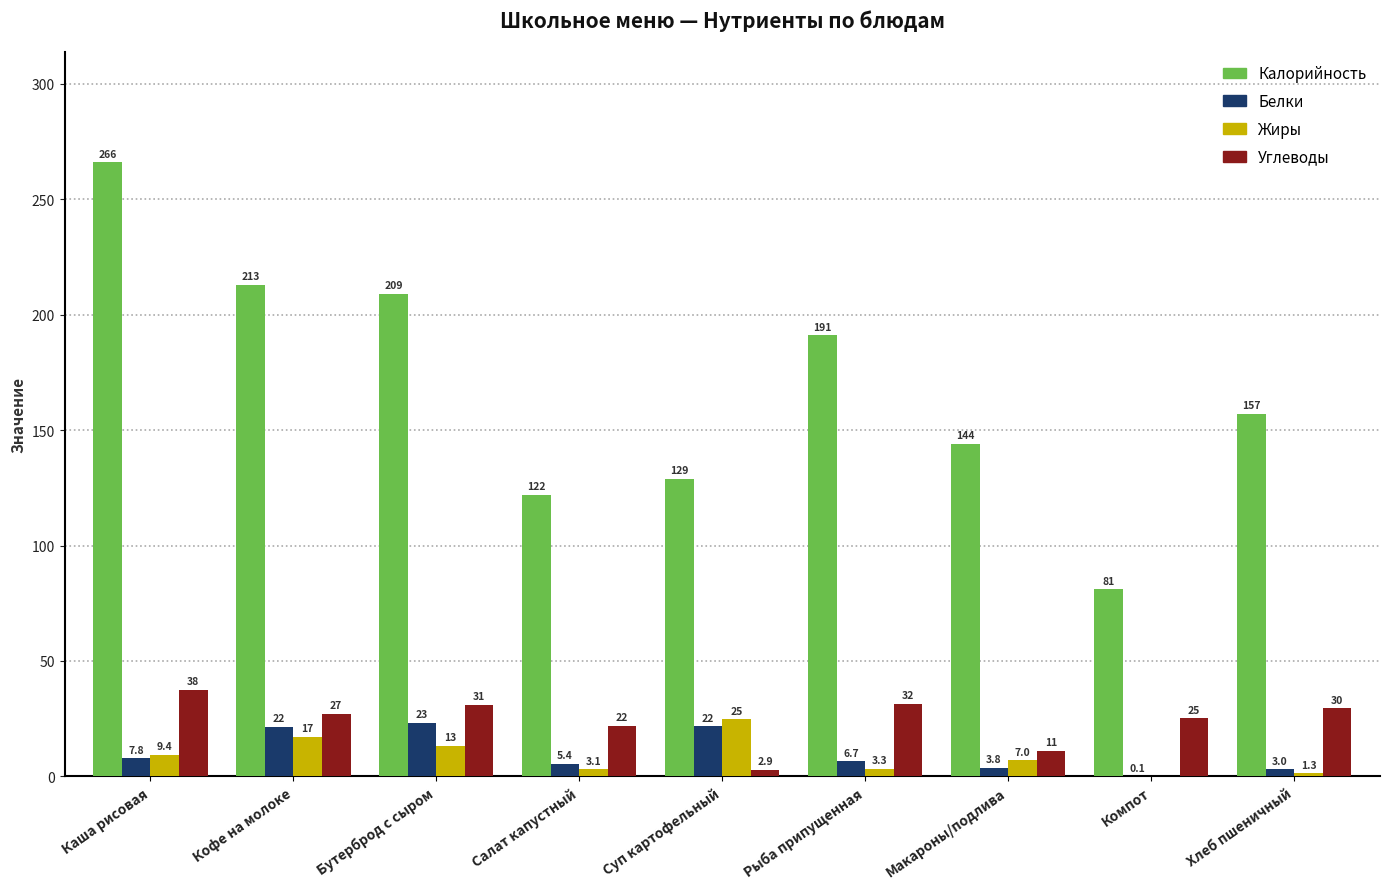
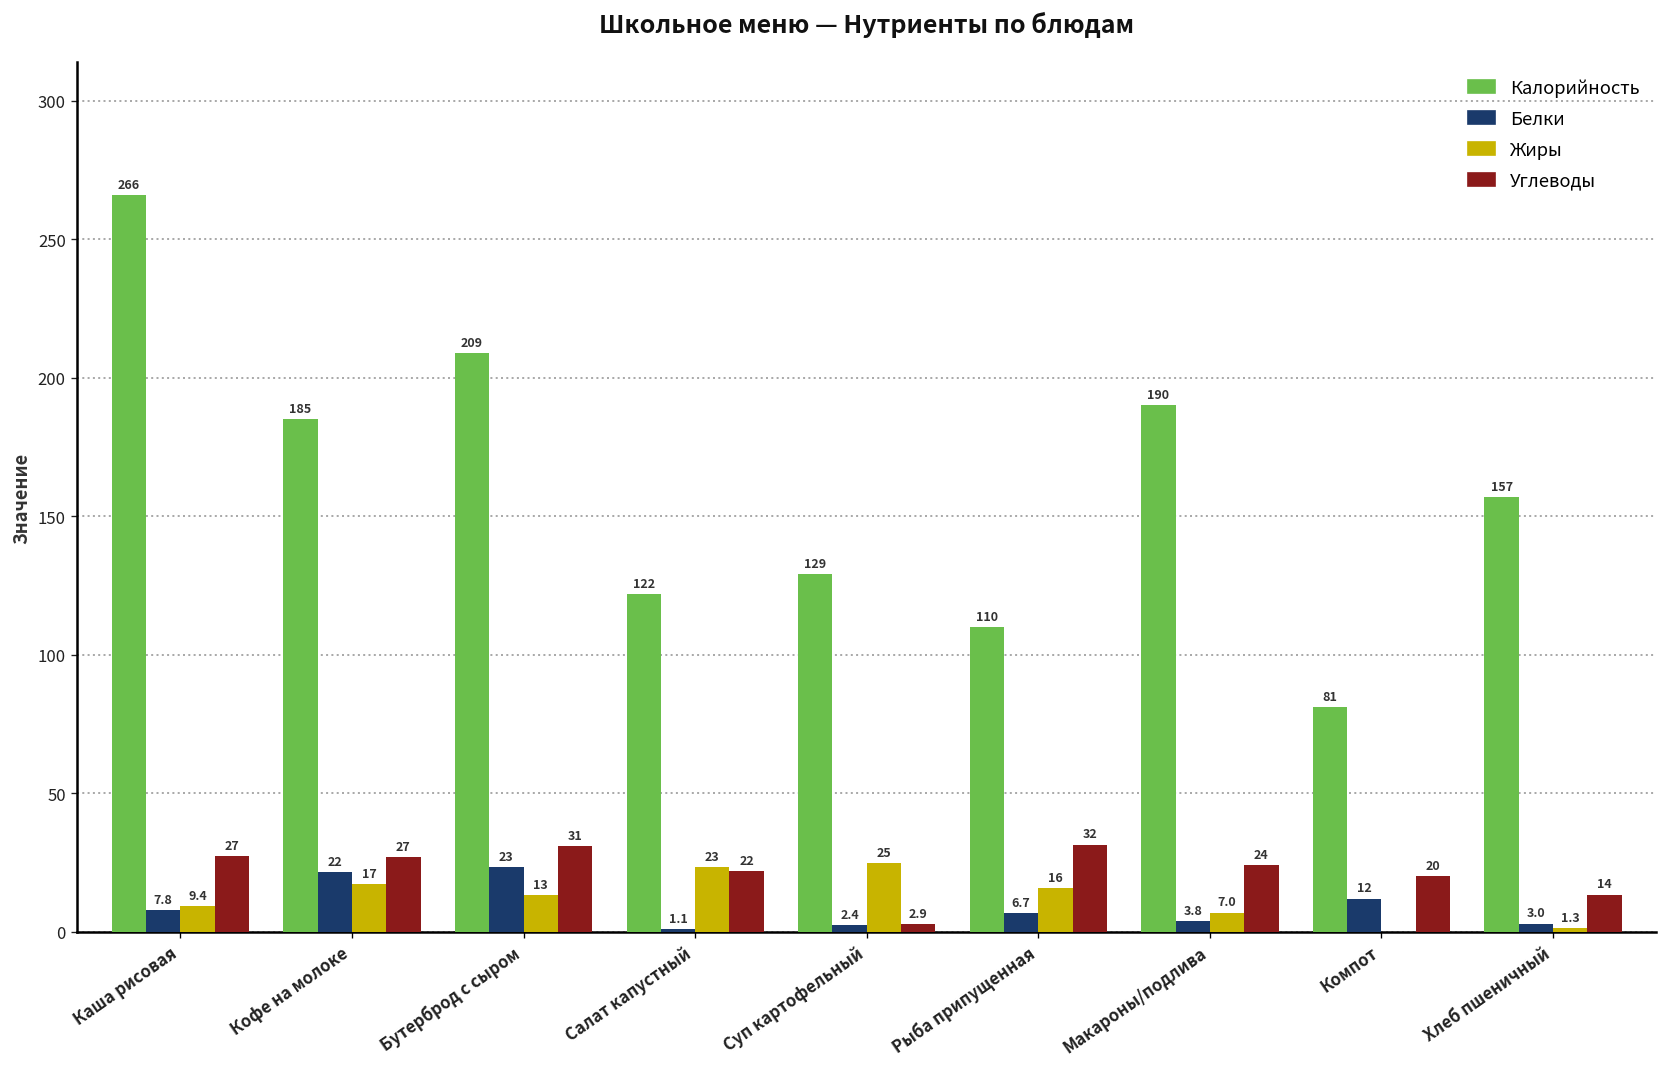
  {
    "Калорийность": {
      "Каша рисовая": 266,
-     "Кофе на молоке": 213,
+     "Кофе на молоке": 185,
      "Бутерброд с сыром": 209,
      "Салат капустный": 122,
      "Суп картофельный": 129,
-     "Рыба припущенная": 191,
-     "Макароны/подлива": 144,
+     "Рыба припущенная": 110,
+     "Макароны/подлива": 190,
      "Компот": 81,
      "Хлеб пшеничный": 157
    },
    "Белки": {
      "Каша рисовая": 7.8,
      "Кофе на молоке": 22,
      "Бутерброд с сыром": 23,
-     "Салат капустный": 5.4,
-     "Суп картофельный": 22,
+     "Салат капустный": 1.1,
+     "Суп картофельный": 2.4,
      "Рыба припущенная": 6.7,
      "Макароны/подлива": 3.8,
-     "Компот": 0.1,
+     "Компот": 12,
      "Хлеб пшеничный": 3.0
    },
    "Жиры": {
      "Каша рисовая": 9.4,
      "Кофе на молоке": 17,
      "Бутерброд с сыром": 13,
-     "Салат капустный": 3.1,
+     "Салат капустный": 23,
      "Суп картофельный": 25,
-     "Рыба припущенная": 3.3,
+     "Рыба припущенная": 16,
      "Макароны/подлива": 7.0,
      "Хлеб пшеничный": 1.3
    },
    "Углеводы": {
-     "Каша рисовая": 38,
+     "Каша рисовая": 27,
      "Кофе на молоке": 27,
      "Бутерброд с сыром": 31,
      "Салат капустный": 22,
      "Суп картофельный": 2.9,
      "Рыба припущенная": 32,
-     "Макароны/подлива": 11,
-     "Компот": 25,
-     "Хлеб пшеничный": 30
+     "Макароны/подлива": 24,
+     "Компот": 20,
+     "Хлеб пшеничный": 14
    }
  }
